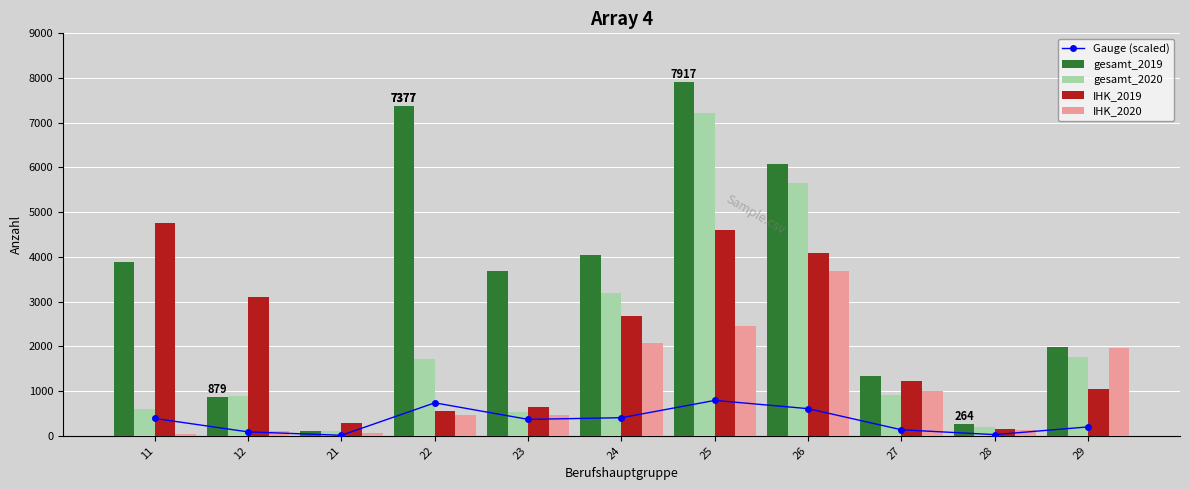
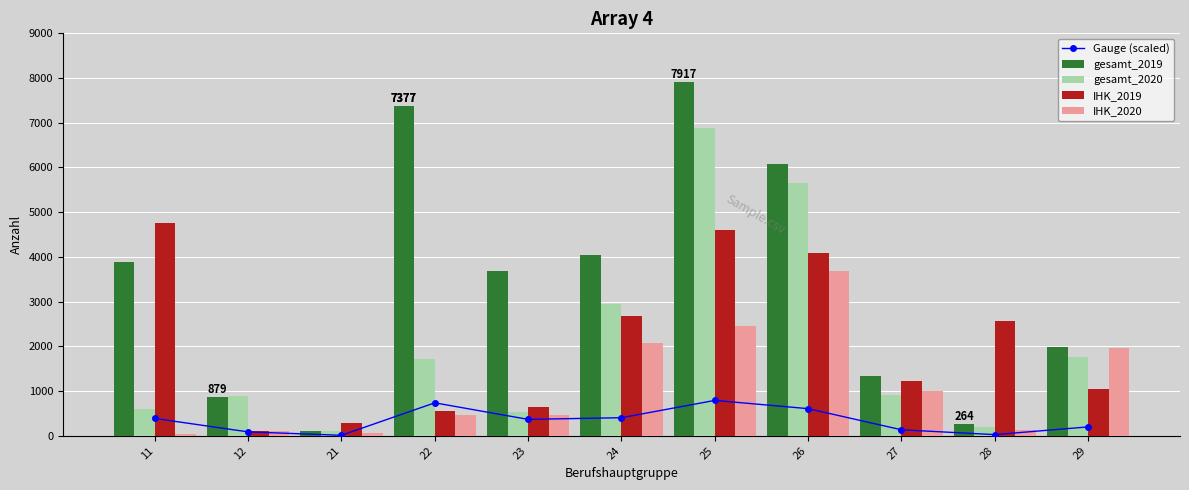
  {
    "Gauge (scaled)": {
      "11": 400,
      "12": 100,
      "21": 0,
      "22": 700,
      "23": 400,
      "24": 400,
      "25": 800,
      "26": 600,
      "27": 100,
      "28": 0,
      "29": 200
    },
    "gesamt_2019": {
      "12": 879,
      "25": 7917,
      "28": 264
    },
    "gesamt_2020": {
      "11": 600,
      "12": 900,
      "21": 100,
      "22": 1700,
      "23": 500,
-     "24": 3200,
-     "25": 7200,
+     "24": 3000,
+     "25": 6900,
      "26": 5700,
      "27": 900,
      "28": 200,
      "29": 1800
    },
    "IHK_2019": {
      "11": 4800,
-     "12": 3100,
+     "12": 100,
      "21": 300,
      "22": 600,
      "23": 600,
      "24": 2700,
      "25": 4600,
      "26": 4100,
      "27": 1200,
-     "28": 200,
+     "28": 2600,
      "29": 1000
    },
    "IHK_2020": {
      "12": 100,
      "21": 100,
      "22": 500,
      "23": 500,
      "24": 2100,
      "25": 2500,
      "26": 3700,
      "27": 1000,
      "28": 100,
      "29": 2000
    }
  }
